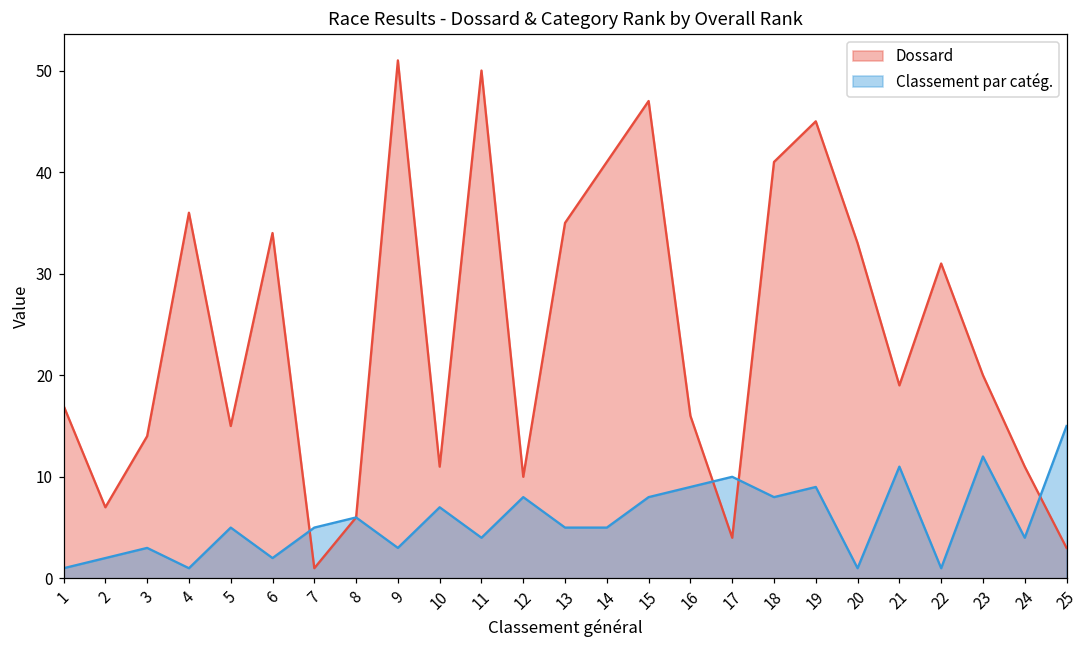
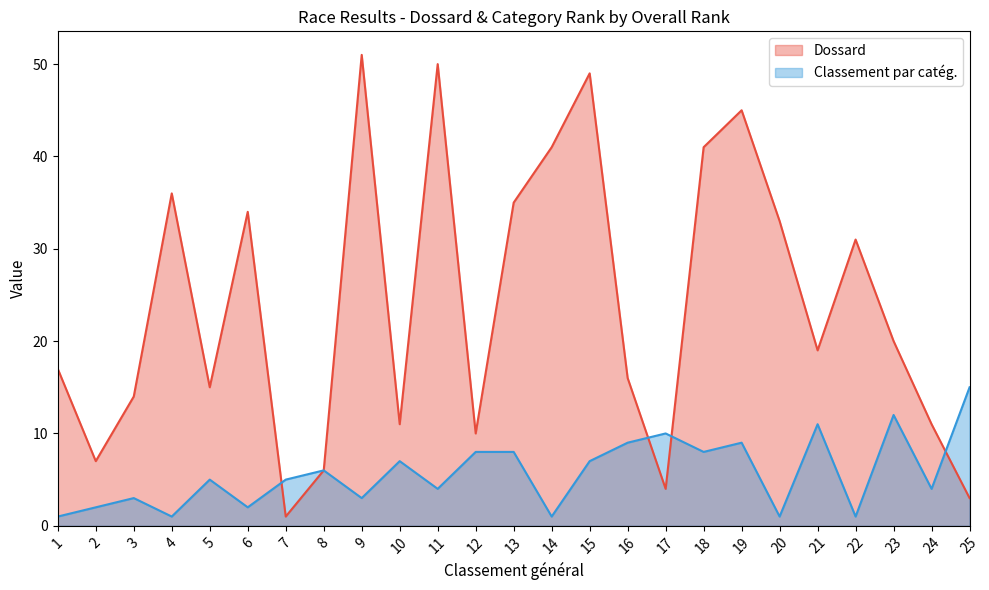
  {
    "Dossard": {
      "1": 17,
      "2": 7,
      "3": 14,
      "4": 36,
      "5": 15,
      "6": 34,
      "7": 1,
      "9": 51,
      "10": 11,
      "11": 50,
      "12": 10,
      "13": 35,
      "14": 41,
-     "15": 47,
+     "15": 49,
      "16": 16,
      "17": 4,
      "18": 41,
      "19": 45,
      "20": 33,
      "21": 19,
      "22": 31,
      "23": 20,
      "24": 11,
      "25": 3
    },
    "Classement par catég.": {
      "1": 1,
      "2": 2,
      "3": 3,
      "4": 1,
      "5": 5,
      "6": 2,
      "7": 5,
      "9": 3,
      "10": 7,
      "11": 4,
      "12": 8,
-     "13": 5,
-     "14": 5,
-     "15": 8,
+     "13": 8,
+     "14": 1,
+     "15": 7,
      "16": 9,
      "17": 10,
      "18": 8,
      "19": 9,
      "20": 1,
      "21": 11,
      "22": 1,
      "23": 12,
      "24": 4,
      "25": 15
    }
  }
